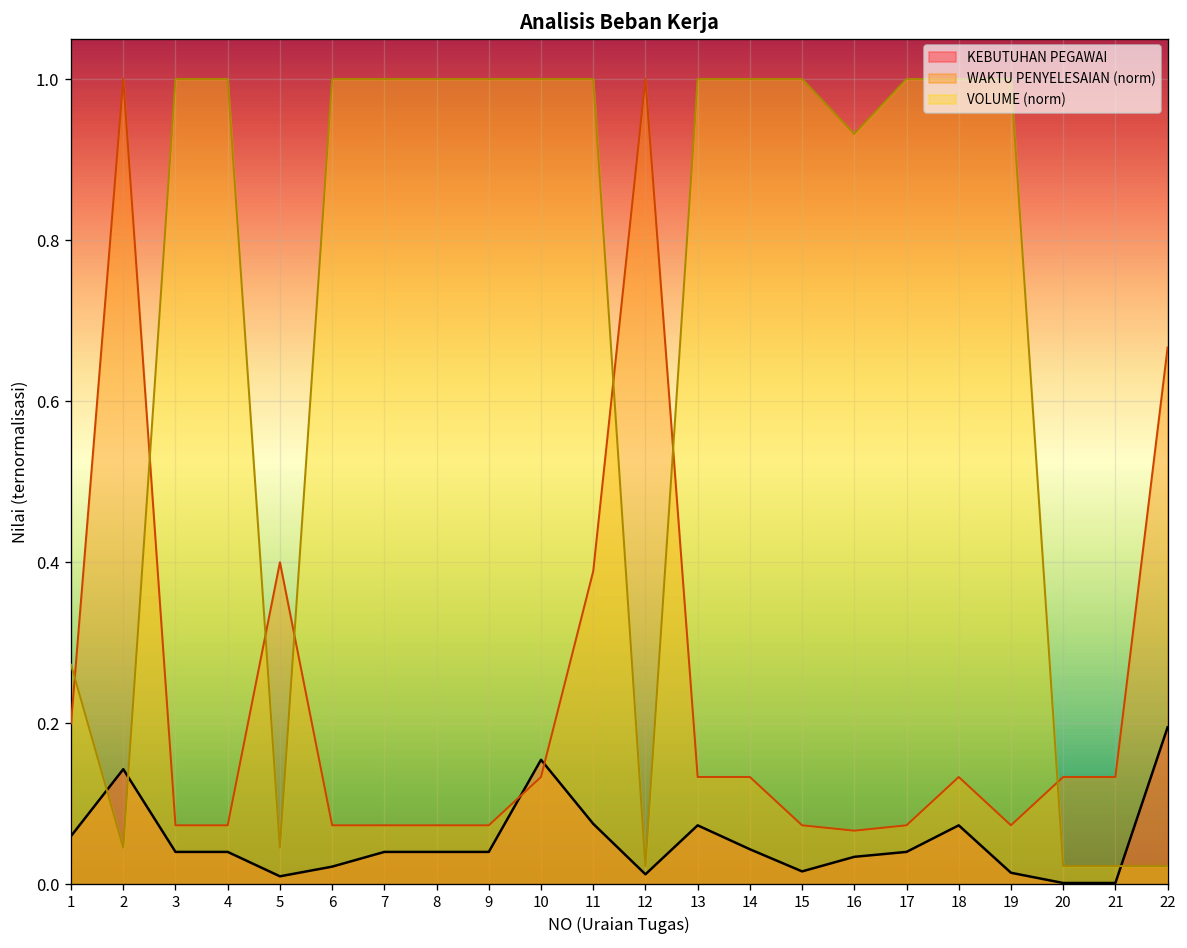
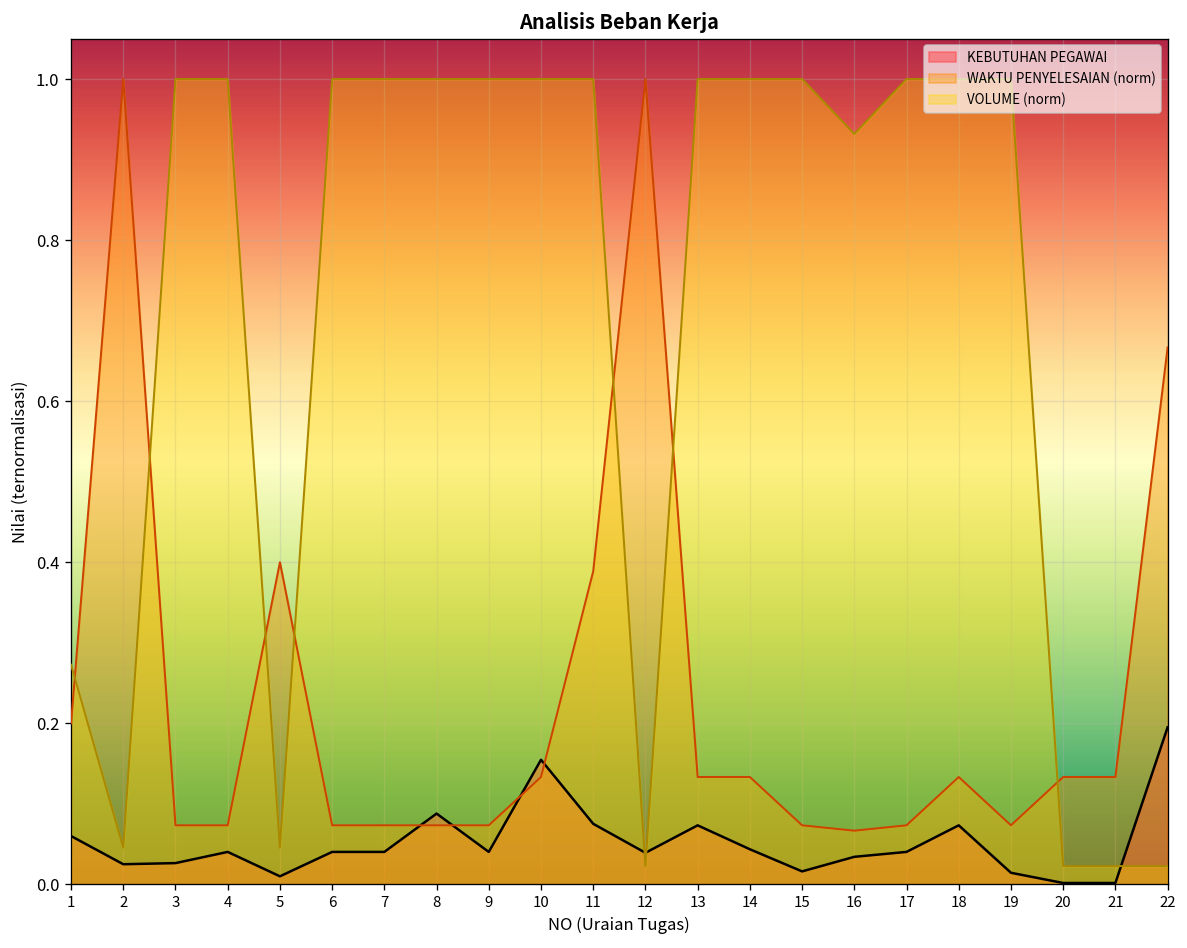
  {
    "KEBUTUHAN PEGAWAI": {
      "1": 0.06,
-     "2": 0.14,
-     "3": 0.04,
+     "2": 0.03,
+     "3": 0.03,
      "4": 0.04,
      "5": 0.01,
-     "6": 0.02,
+     "6": 0.04,
      "7": 0.04,
-     "8": 0.04,
+     "8": 0.09,
      "9": 0.04,
      "10": 0.15,
      "11": 0.08,
-     "12": 0.01,
+     "12": 0.04,
      "13": 0.07,
      "14": 0.04,
      "15": 0.02,
      "16": 0.03,
      "17": 0.04,
      "18": 0.07,
      "19": 0.01,
      "20": 0.00,
      "21": 0.00,
      "22": 0.20
    }
  }
